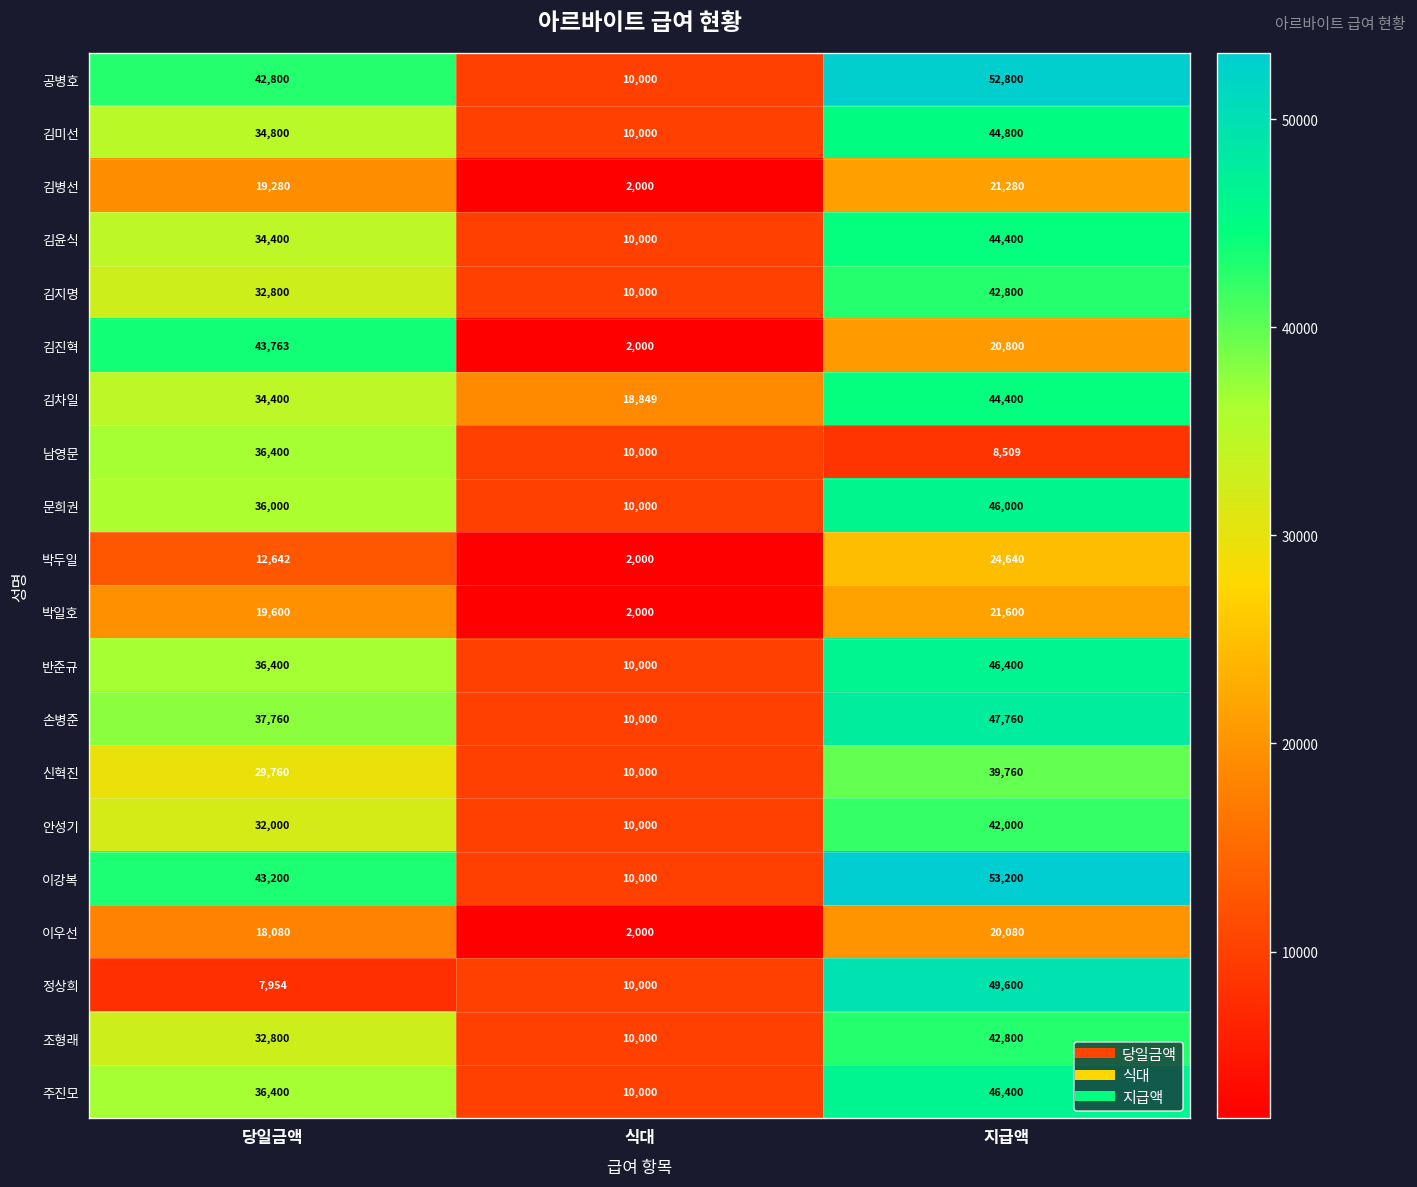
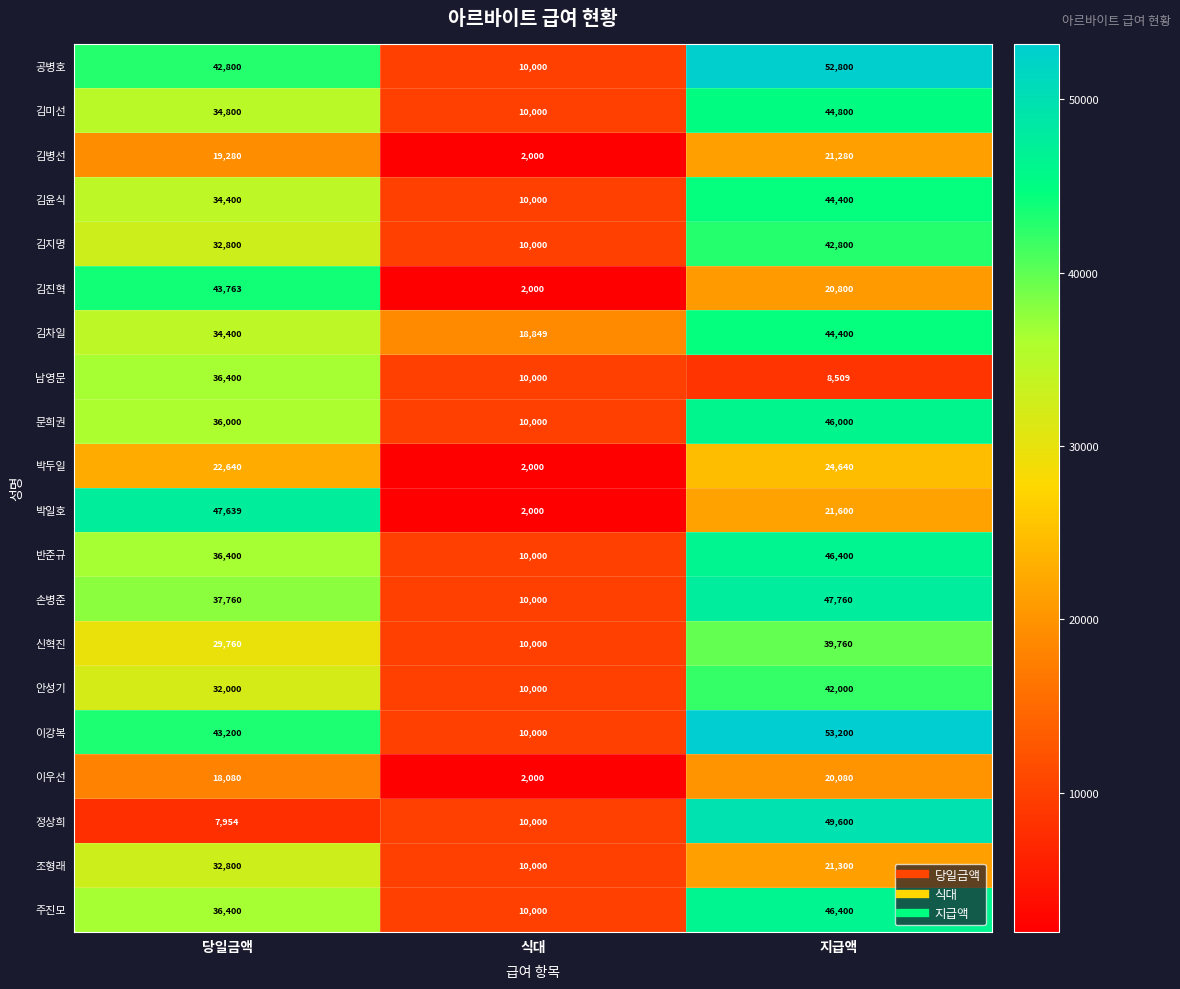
  {
    "공병호": {
      "당일금액": "42,800",
      "식대": "10,000",
      "지급액": "52,800"
    },
    "김미선": {
      "당일금액": "34,800",
      "식대": "10,000",
      "지급액": "44,800"
    },
    "김병선": {
      "당일금액": "19,280",
      "식대": "2,000",
      "지급액": "21,280"
    },
    "김윤식": {
      "당일금액": "34,400",
      "식대": "10,000",
      "지급액": "44,400"
    },
    "김지명": {
      "당일금액": "32,800",
      "식대": "10,000",
      "지급액": "42,800"
    },
    "김진혁": {
      "당일금액": "43,763",
      "식대": "2,000",
      "지급액": "20,800"
    },
    "김차일": {
      "당일금액": "34,400",
      "식대": "18,849",
      "지급액": "44,400"
    },
    "남영문": {
      "당일금액": "36,400",
      "식대": "10,000",
      "지급액": "8,509"
    },
    "문희권": {
      "당일금액": "36,000",
      "식대": "10,000",
      "지급액": "46,000"
    },
    "박두일": {
-     "당일금액": "12,642",
+     "당일금액": "22,640",
      "식대": "2,000",
      "지급액": "24,640"
    },
    "박일호": {
-     "당일금액": "19,600",
+     "당일금액": "47,639",
      "식대": "2,000",
      "지급액": "21,600"
    },
    "반준규": {
      "당일금액": "36,400",
      "식대": "10,000",
      "지급액": "46,400"
    },
    "손병준": {
      "당일금액": "37,760",
      "식대": "10,000",
      "지급액": "47,760"
    },
    "신혁진": {
      "당일금액": "29,760",
      "식대": "10,000",
      "지급액": "39,760"
    },
    "안성기": {
      "당일금액": "32,000",
      "식대": "10,000",
      "지급액": "42,000"
    },
    "이강복": {
      "당일금액": "43,200",
      "식대": "10,000",
      "지급액": "53,200"
    },
    "이우선": {
      "당일금액": "18,080",
      "식대": "2,000",
      "지급액": "20,080"
    },
    "정상희": {
      "당일금액": "7,954",
      "식대": "10,000",
      "지급액": "49,600"
    },
    "조형래": {
      "당일금액": "32,800",
      "식대": "10,000",
-     "지급액": "42,800"
+     "지급액": "21,300"
    },
    "주진모": {
      "당일금액": "36,400",
      "식대": "10,000",
      "지급액": "46,400"
    }
  }
